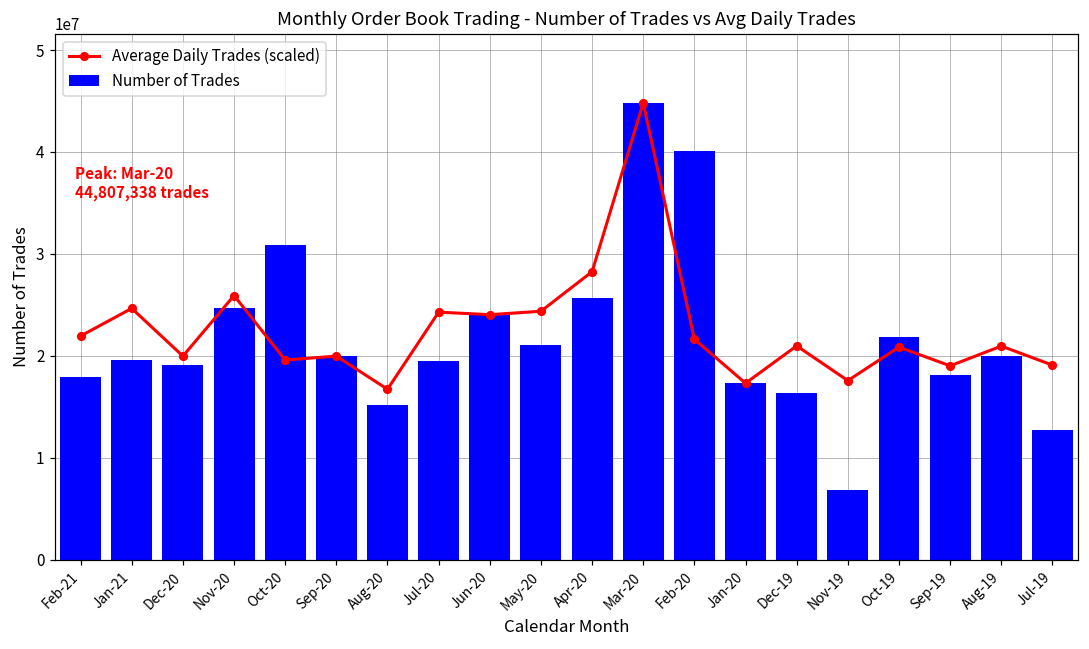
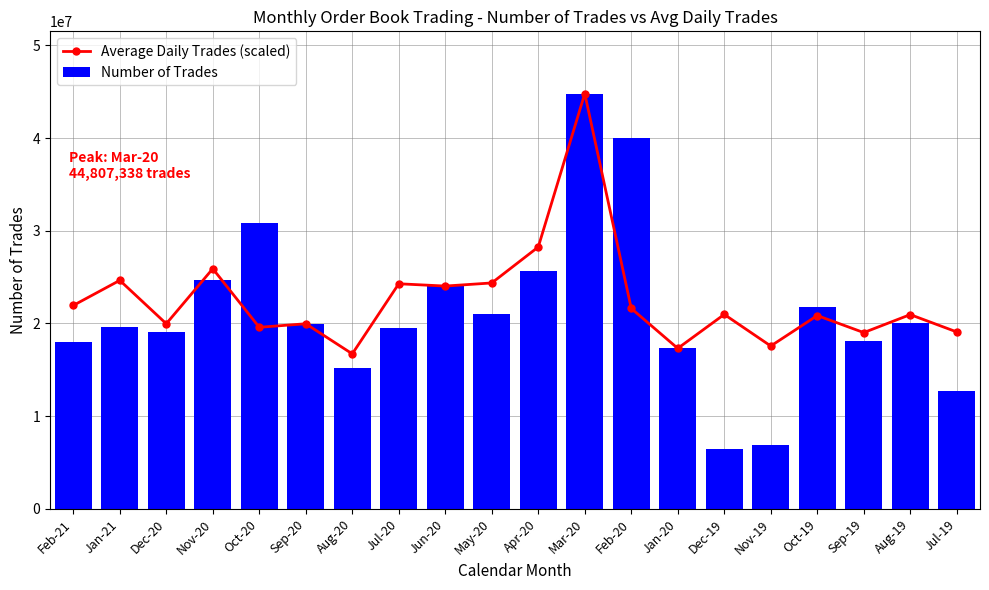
  {
    "Average Daily Trades (scaled)": {
      "Feb-21": 22000000,
      "Jan-21": 25000000,
      "Dec-20": 20000000,
      "Nov-20": 26000000,
      "Oct-20": 20000000,
      "Sep-20": 20000000,
      "Aug-20": 17000000,
      "Jul-20": 24000000,
      "Jun-20": 24000000,
      "May-20": 24000000,
      "Apr-20": 28000000,
      "Mar-20": 45000000,
      "Feb-20": 22000000,
      "Jan-20": 17000000,
      "Dec-19": 21000000,
      "Nov-19": 18000000,
      "Oct-19": 21000000,
      "Sep-19": 19000000,
      "Aug-19": 21000000,
      "Jul-19": 19000000
    },
    "Number of Trades": {
      "Feb-21": 18000000,
      "Jan-21": 20000000,
      "Dec-20": 19000000,
      "Nov-20": 25000000,
      "Oct-20": 31000000,
      "Sep-20": 20000000,
      "Aug-20": 15000000,
      "Jul-20": 20000000,
      "Jun-20": 24000000,
      "May-20": 21000000,
      "Apr-20": 26000000,
      "Mar-20": 45000000,
      "Feb-20": 40000000,
      "Jan-20": 17000000,
-     "Dec-19": 16000000,
+     "Dec-19": 6000000,
      "Nov-19": 7000000,
      "Oct-19": 22000000,
      "Sep-19": 18000000,
      "Aug-19": 20000000,
      "Jul-19": 13000000
    }
  }
